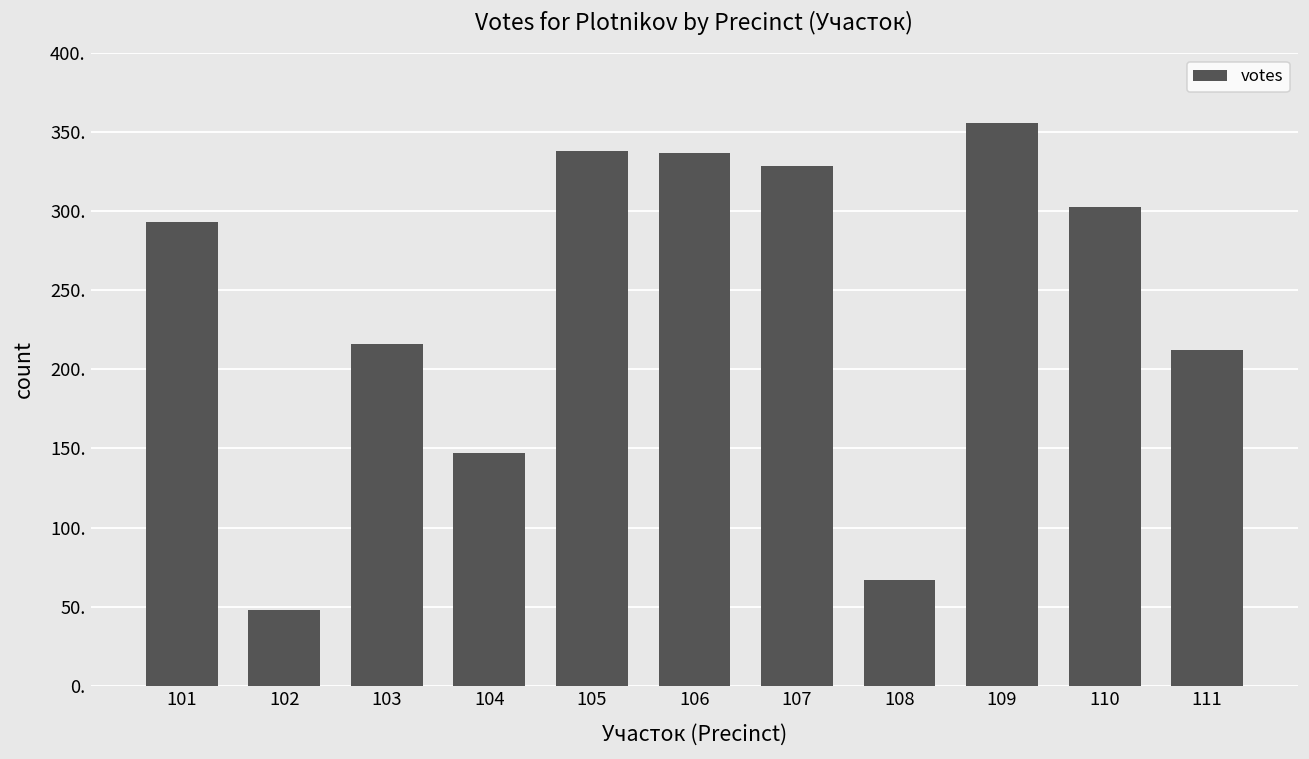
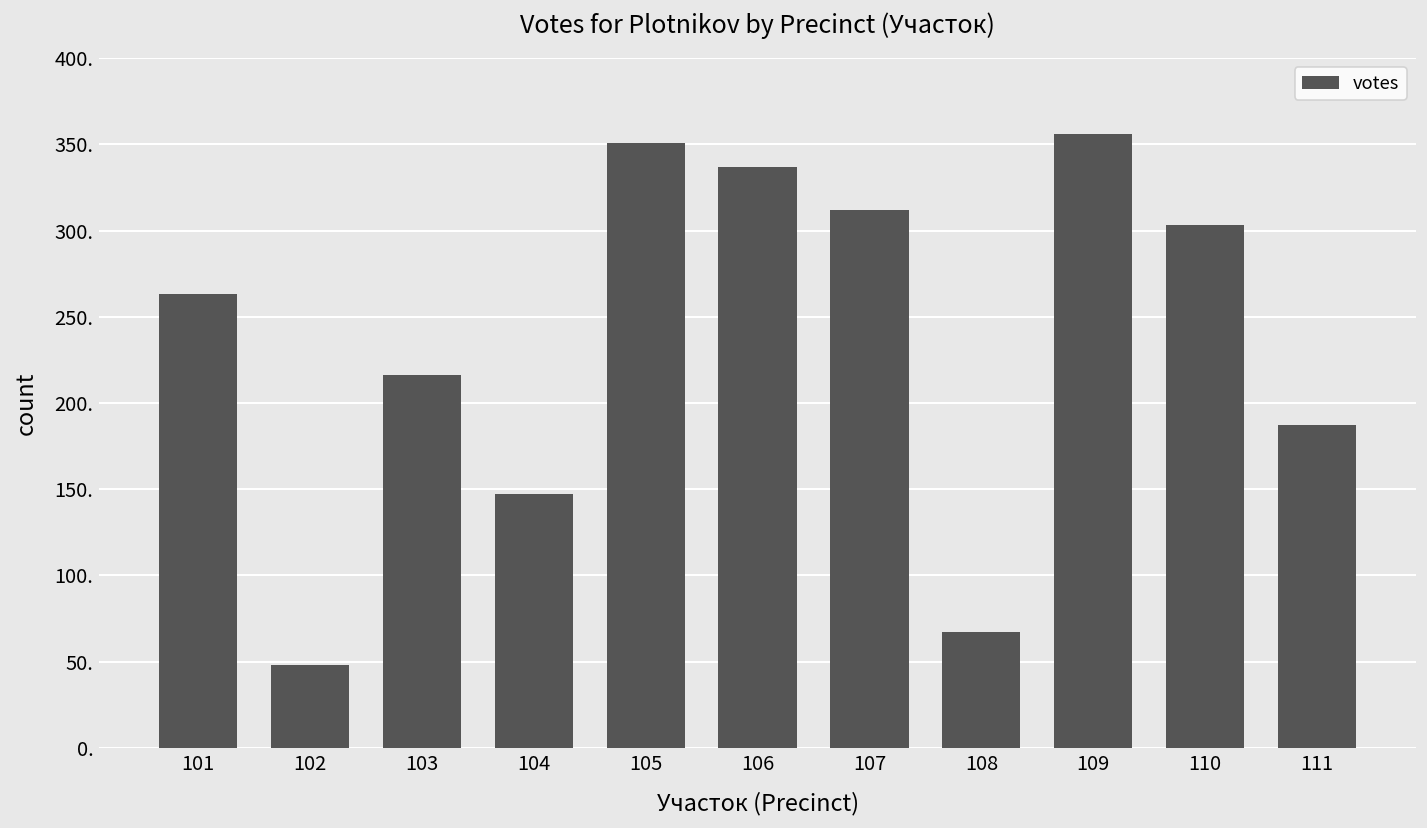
  {
-   "101": 293,
+   "101": 263,
    "102": 48,
    "103": 216,
    "104": 147,
-   "105": 338,
+   "105": 351,
    "106": 337,
-   "107": 329,
+   "107": 312,
    "108": 67,
    "109": 356,
    "110": 303,
-   "111": 212
+   "111": 187
  }
